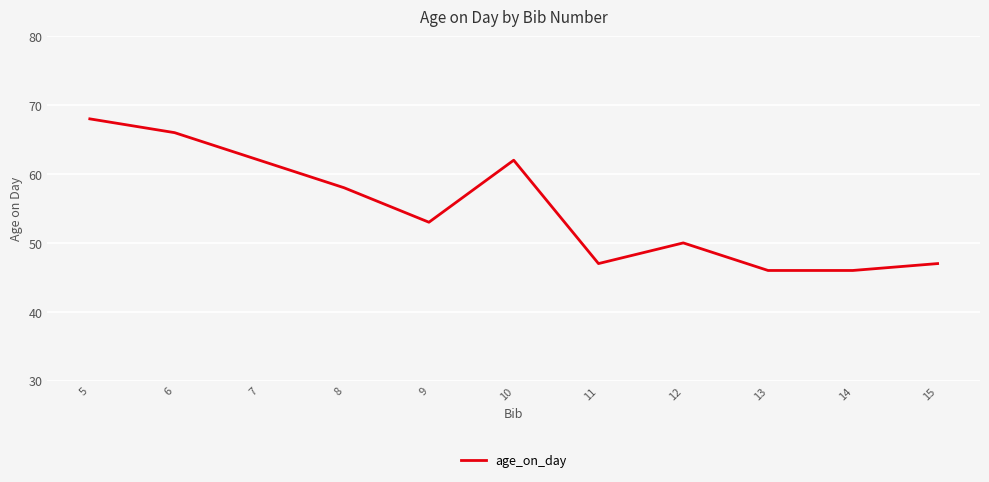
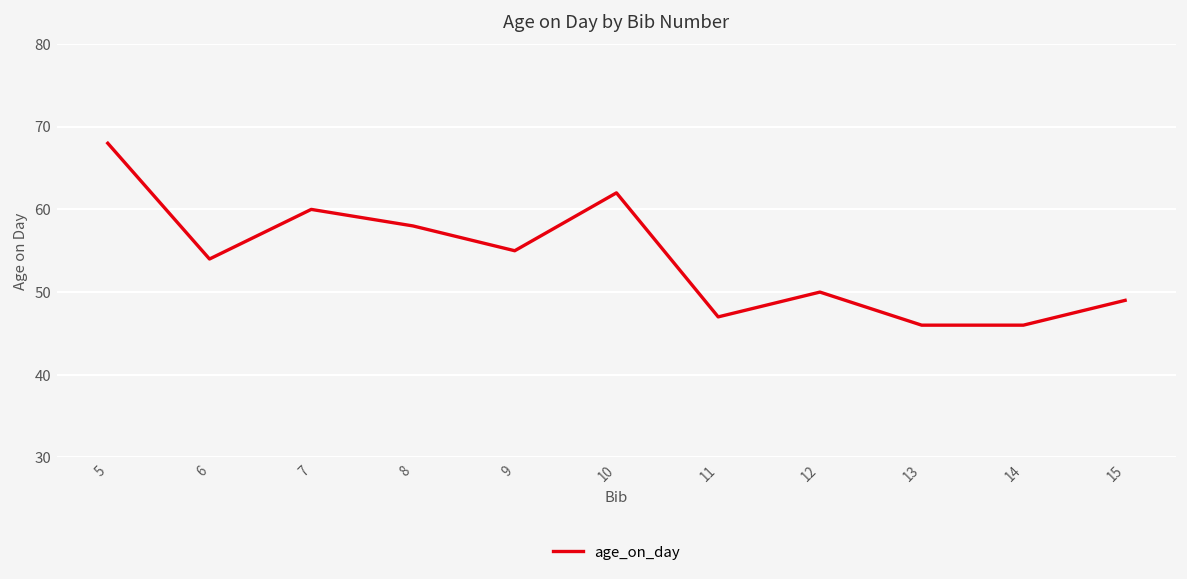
  {
    "5": 68,
-   "6": 66,
-   "7": 62,
+   "6": 54,
+   "7": 60,
    "8": 58,
-   "9": 53,
+   "9": 55,
    "10": 62,
    "11": 47,
    "12": 50,
    "13": 46,
    "14": 46,
-   "15": 47
+   "15": 49
  }
